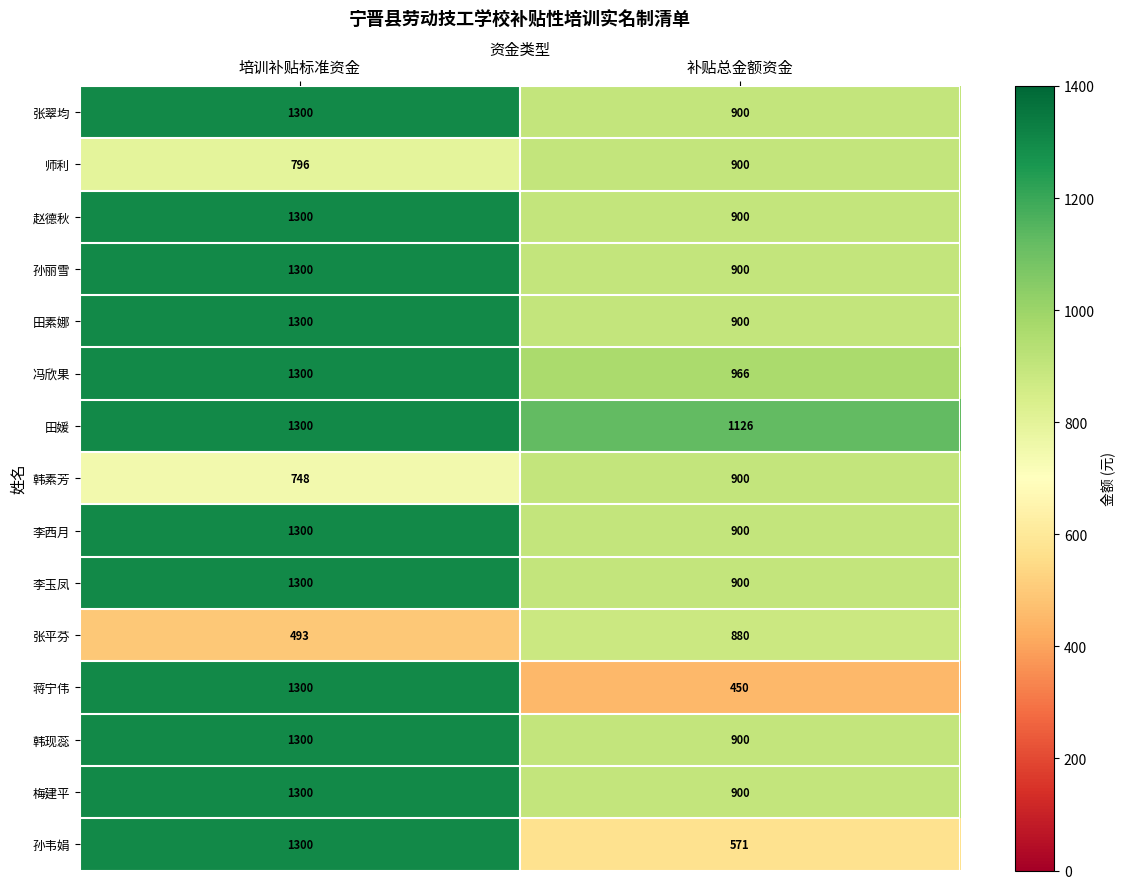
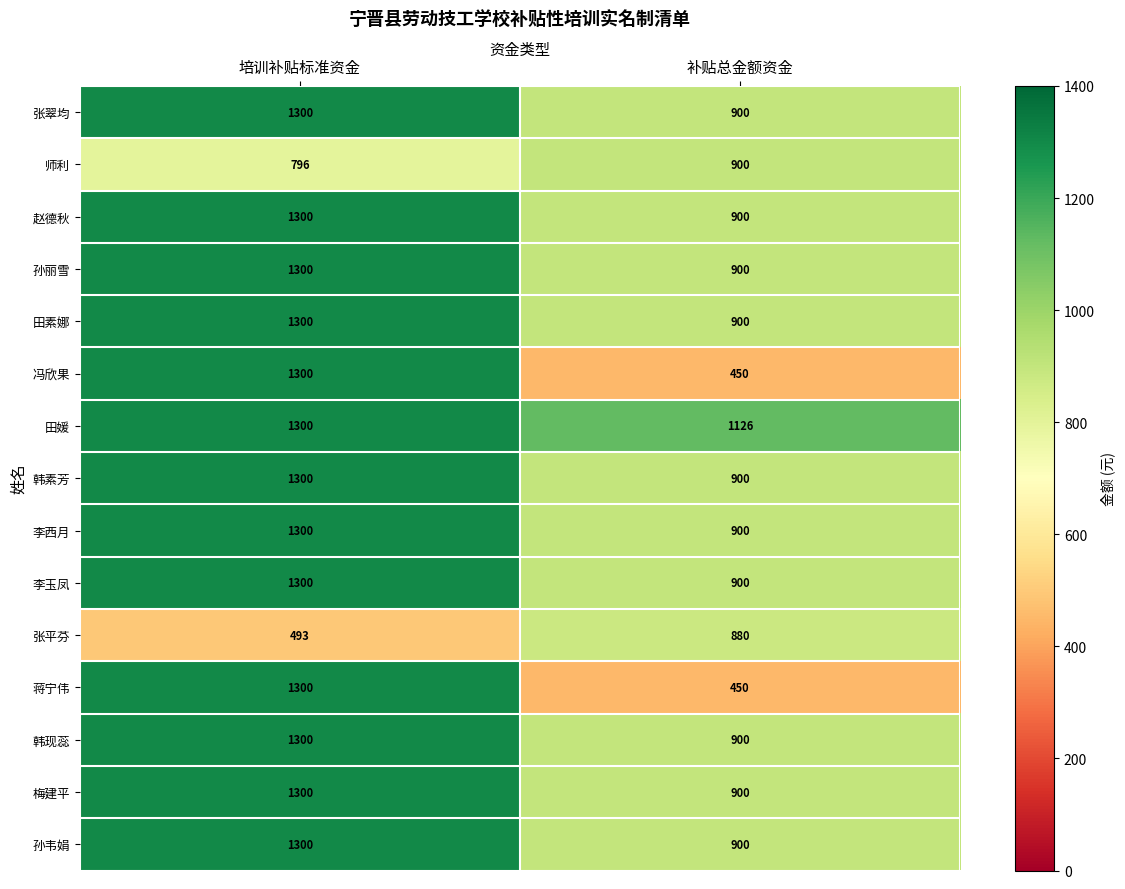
  {
    "张翠均": {
      "培训补贴标准资金": 1300,
      "补贴总金额资金": 900
    },
    "师利": {
      "培训补贴标准资金": 796,
      "补贴总金额资金": 900
    },
    "赵德秋": {
      "培训补贴标准资金": 1300,
      "补贴总金额资金": 900
    },
    "孙丽雪": {
      "培训补贴标准资金": 1300,
      "补贴总金额资金": 900
    },
    "田素娜": {
      "培训补贴标准资金": 1300,
      "补贴总金额资金": 900
    },
    "冯欣果": {
      "培训补贴标准资金": 1300,
-     "补贴总金额资金": 966
+     "补贴总金额资金": 450
    },
    "田媛": {
      "培训补贴标准资金": 1300,
      "补贴总金额资金": 1126
    },
    "韩素芳": {
-     "培训补贴标准资金": 748,
+     "培训补贴标准资金": 1300,
      "补贴总金额资金": 900
    },
    "李西月": {
      "培训补贴标准资金": 1300,
      "补贴总金额资金": 900
    },
    "李玉凤": {
      "培训补贴标准资金": 1300,
      "补贴总金额资金": 900
    },
    "张平芬": {
      "培训补贴标准资金": 493,
      "补贴总金额资金": 880
    },
    "蒋宁伟": {
      "培训补贴标准资金": 1300,
      "补贴总金额资金": 450
    },
    "韩现蕊": {
      "培训补贴标准资金": 1300,
      "补贴总金额资金": 900
    },
    "梅建平": {
      "培训补贴标准资金": 1300,
      "补贴总金额资金": 900
    },
    "孙韦娟": {
      "培训补贴标准资金": 1300,
-     "补贴总金额资金": 571
+     "补贴总金额资金": 900
    }
  }
